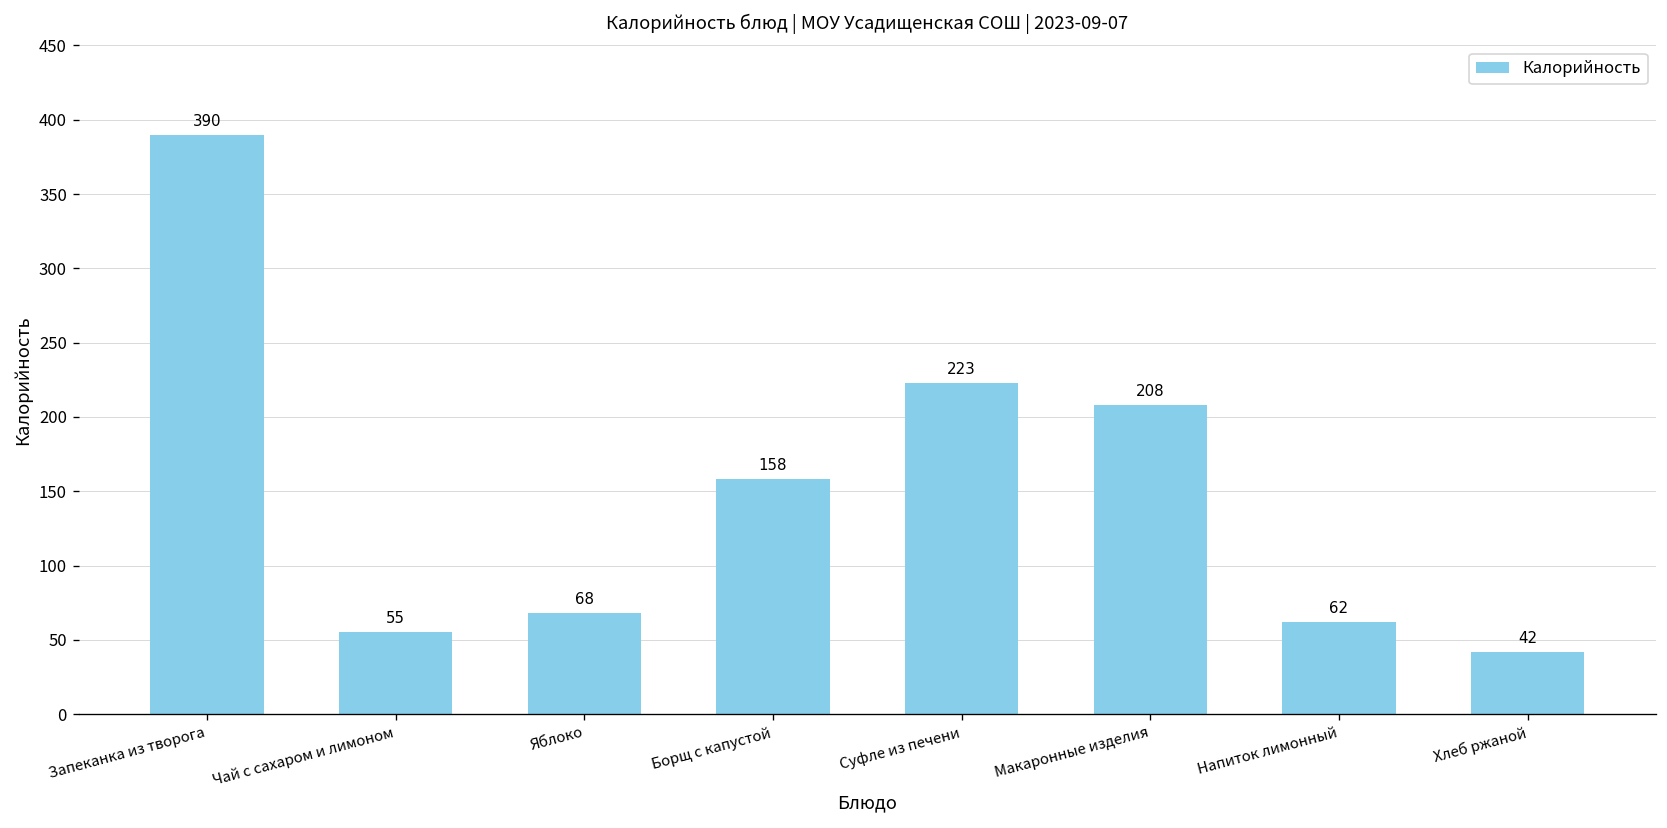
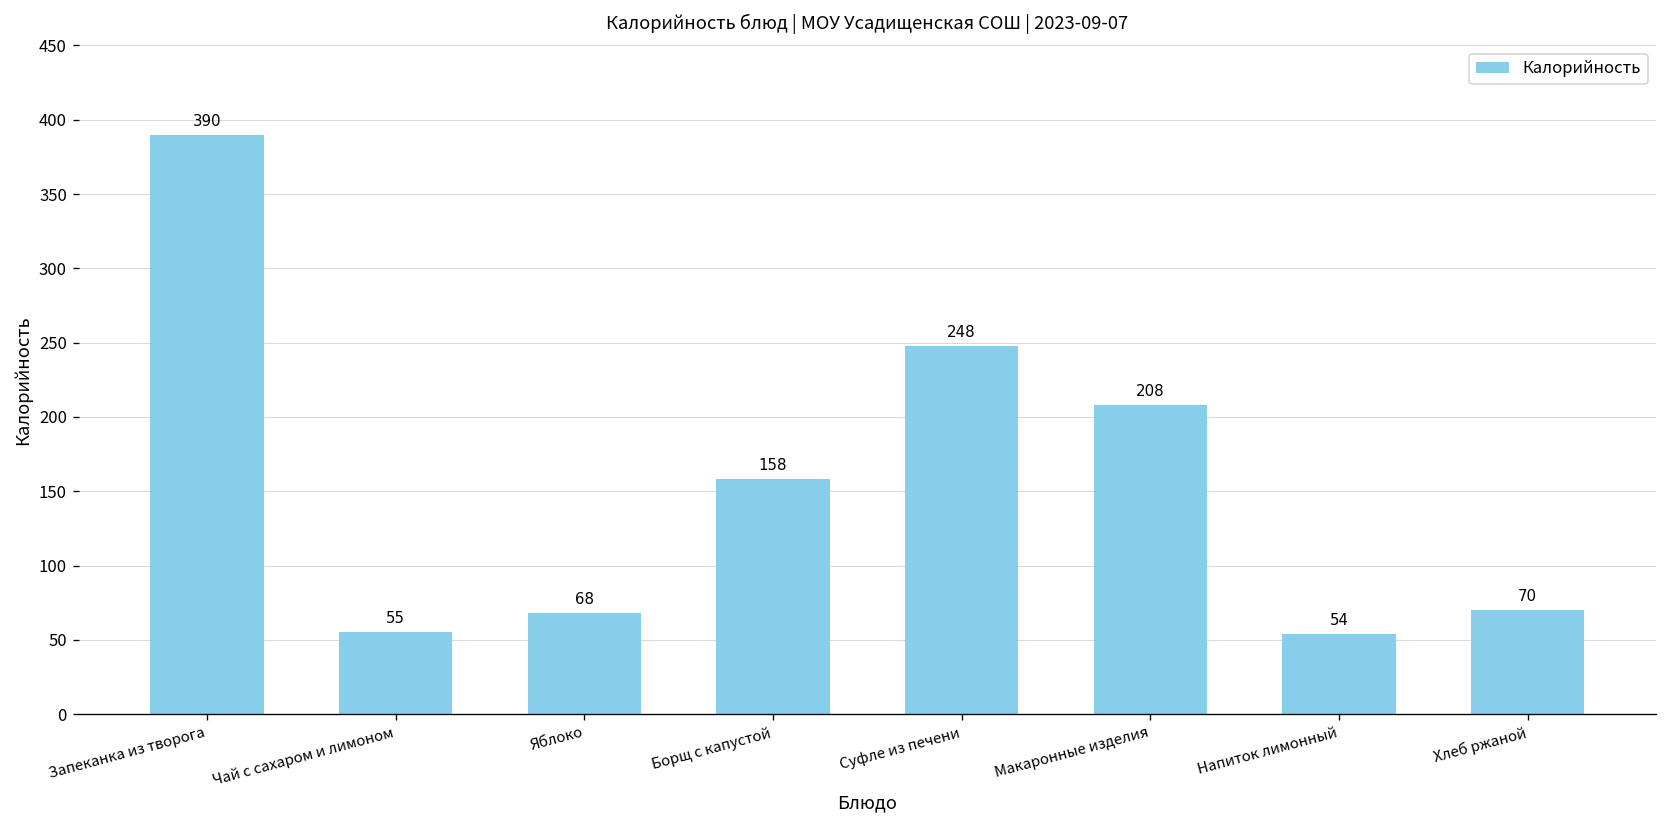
  {
    "Запеканка из творога": 390,
    "Чай с сахаром и лимоном": 55,
    "Яблоко": 68,
    "Борщ с капустой": 158,
-   "Суфле из печени": 223,
+   "Суфле из печени": 248,
    "Макаронные изделия": 208,
-   "Напиток лимонный": 62,
-   "Хлеб ржаной": 42
+   "Напиток лимонный": 54,
+   "Хлеб ржаной": 70
  }
